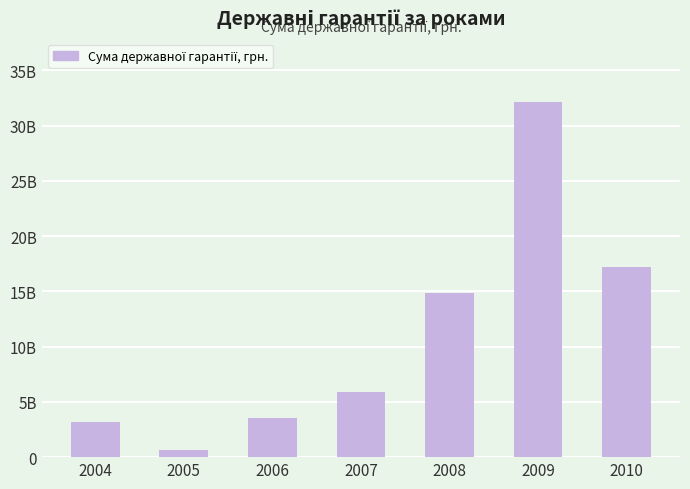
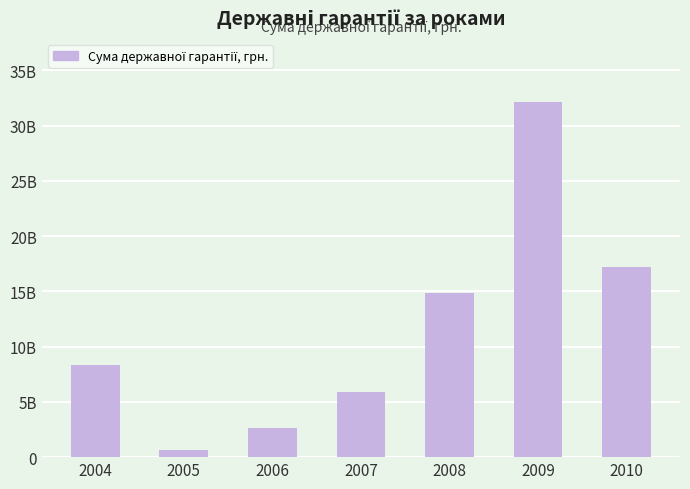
  {
-   "2004": 3200000000,
+   "2004": 8400000000,
    "2005": 700000000,
-   "2006": 3500000000,
+   "2006": 2700000000,
    "2007": 5900000000,
    "2008": 14900000000,
    "2009": 32100000000,
    "2010": 17200000000
  }
